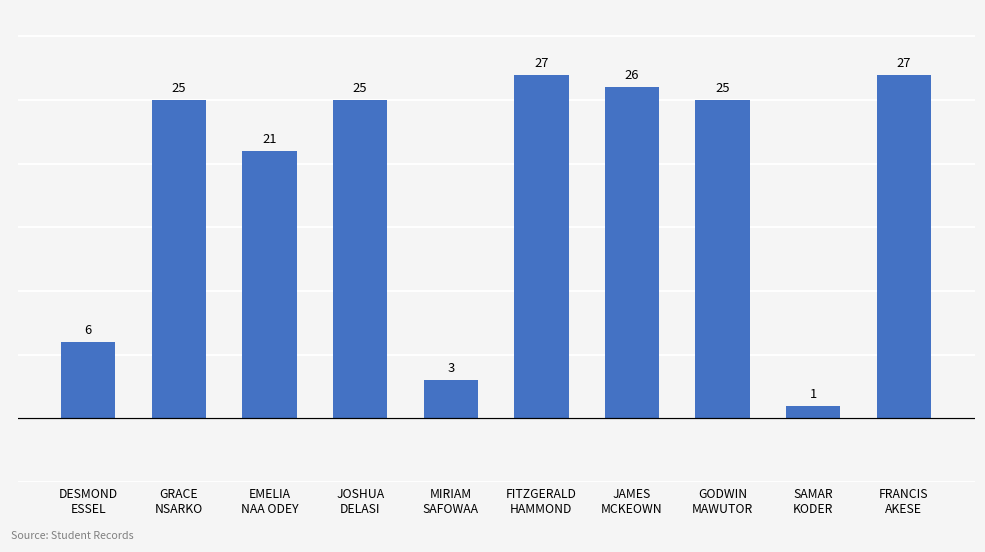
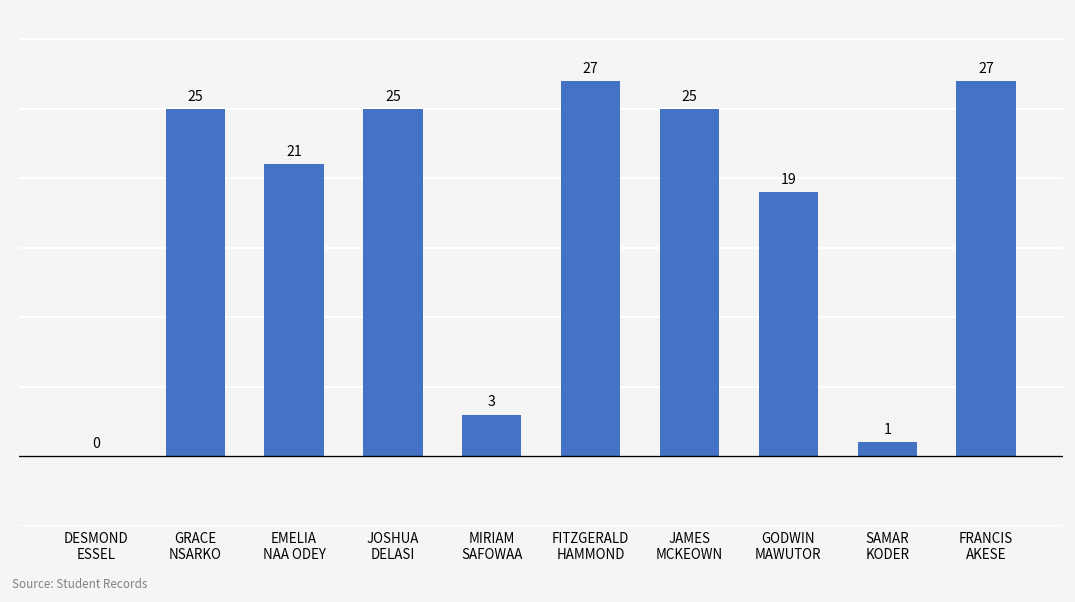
  {
-   "DESMOND ESSEL": 6,
+   "DESMOND ESSEL": 0,
    "GRACE NSARKO": 25,
    "EMELIA NAA ODEY": 21,
    "JOSHUA DELASI": 25,
    "MIRIAM SAFOWAA": 3,
    "FITZGERALD HAMMOND": 27,
-   "JAMES MCKEOWN": 26,
-   "GODWIN MAWUTOR": 25,
+   "JAMES MCKEOWN": 25,
+   "GODWIN MAWUTOR": 19,
    "SAMAR KODER": 1,
    "FRANCIS AKESE": 27
  }
